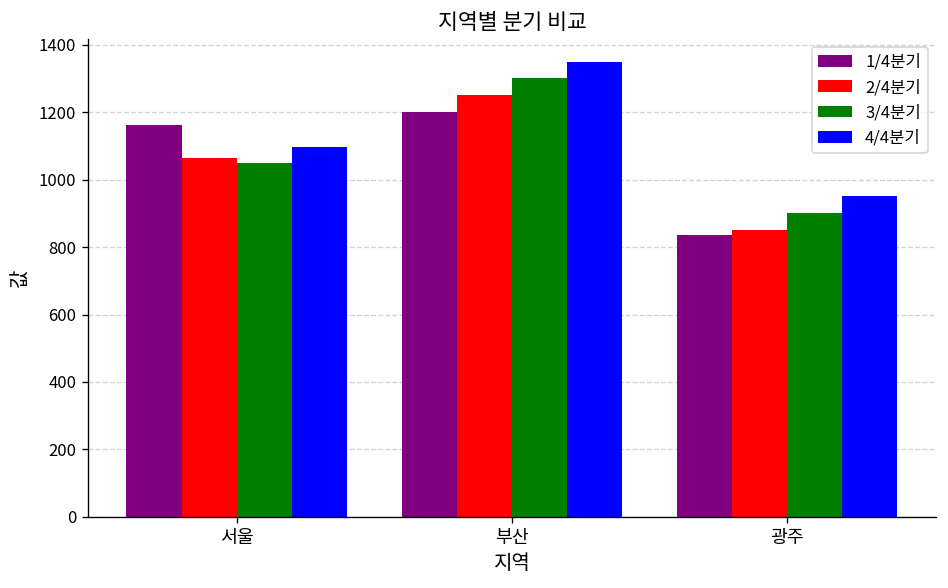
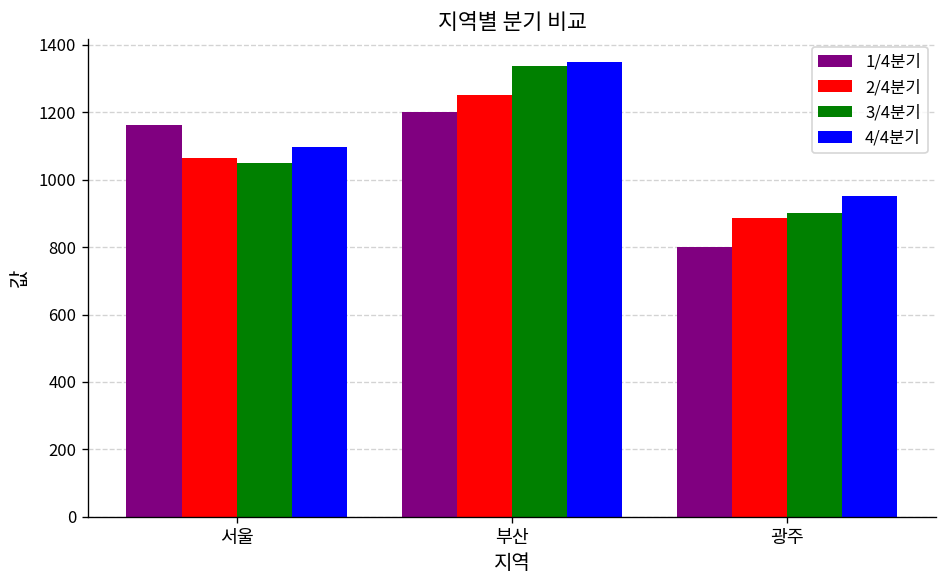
  {
    "1/4분기": {
      "서울": 1160,
      "부산": 1200,
-     "광주": 840
+     "광주": 800
    },
    "2/4분기": {
      "서울": 1060,
      "부산": 1250,
-     "광주": 850
+     "광주": 890
    },
    "3/4분기": {
      "서울": 1050,
-     "부산": 1300,
+     "부산": 1340,
      "광주": 900
    },
    "4/4분기": {
      "서울": 1100,
      "부산": 1350,
      "광주": 950
    }
  }
